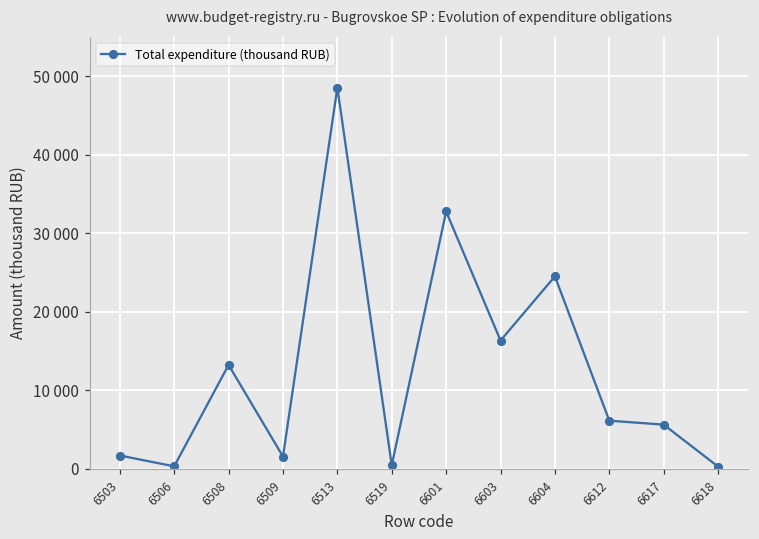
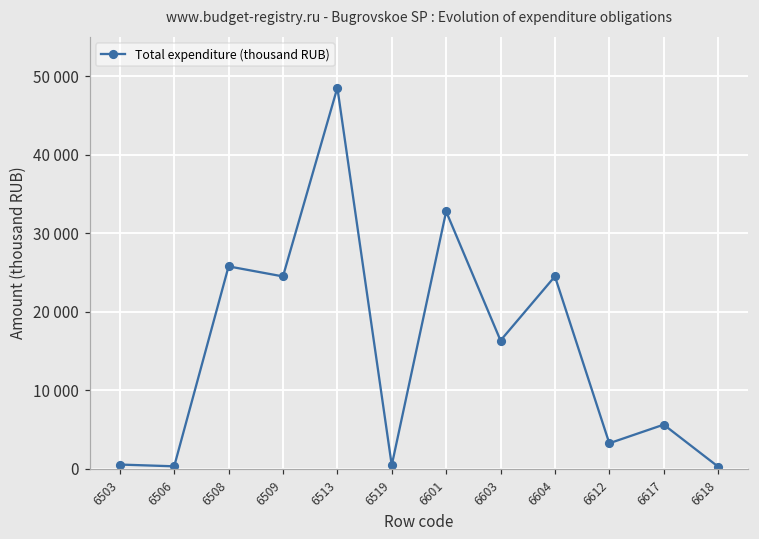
  {
-   "6503": 2000,
+   "6503": 1000,
    "6506": 0,
-   "6508": 13000,
-   "6509": 2000,
+   "6508": 26000,
+   "6509": 25000,
    "6513": 49000,
    "6519": 0,
    "6601": 33000,
    "6603": 16000,
    "6604": 25000,
-   "6612": 6000,
+   "6612": 3000,
    "6617": 6000,
    "6618": 0
  }
